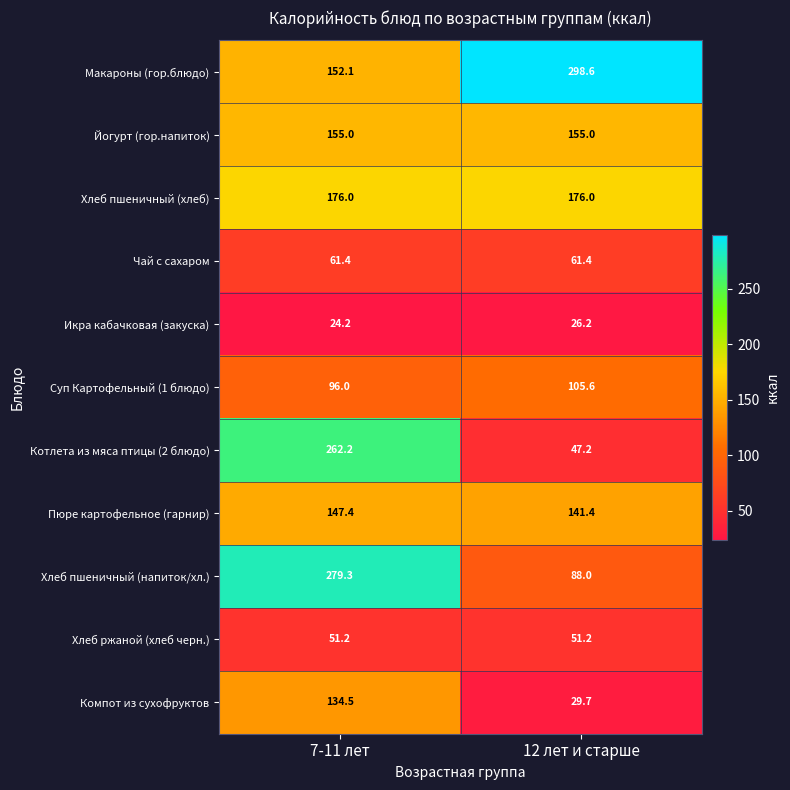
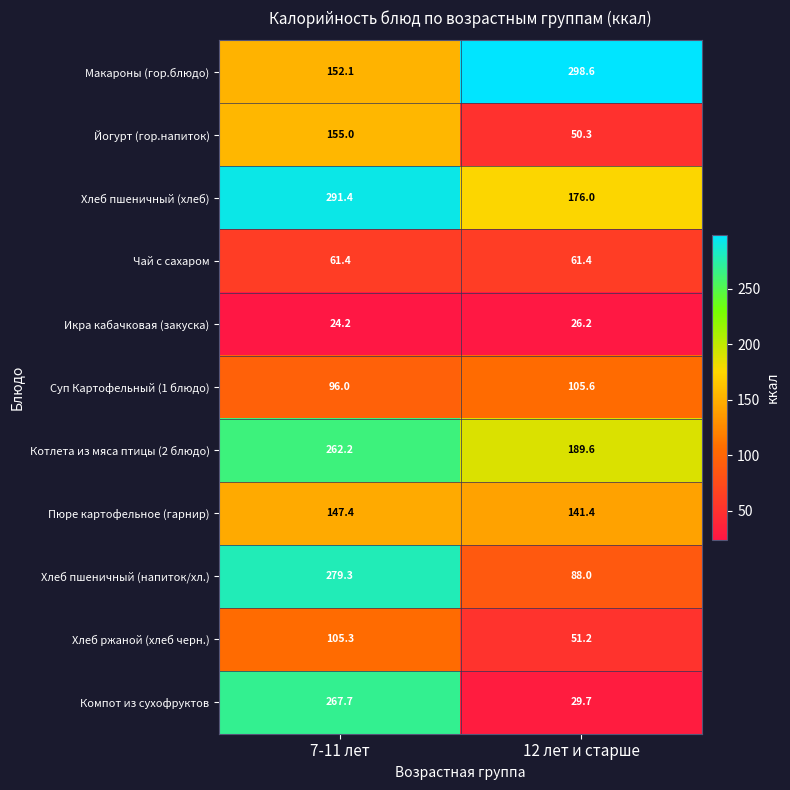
  {
    "Макароны (гор.блюдо)": {
      "7-11 лет": 152.1,
      "12 лет и старше": 298.6
    },
    "Йогурт (гор.напиток)": {
      "7-11 лет": 155.0,
-     "12 лет и старше": 155.0
+     "12 лет и старше": 50.3
    },
    "Хлеб пшеничный (хлеб)": {
-     "7-11 лет": 176.0,
+     "7-11 лет": 291.4,
      "12 лет и старше": 176.0
    },
    "Чай с сахаром": {
      "7-11 лет": 61.4,
      "12 лет и старше": 61.4
    },
    "Икра кабачковая (закуска)": {
      "7-11 лет": 24.2,
      "12 лет и старше": 26.2
    },
    "Суп Картофельный (1 блюдо)": {
      "7-11 лет": 96.0,
      "12 лет и старше": 105.6
    },
    "Котлета из мяса птицы (2 блюдо)": {
      "7-11 лет": 262.2,
-     "12 лет и старше": 47.2
+     "12 лет и старше": 189.6
    },
    "Пюре картофельное (гарнир)": {
      "7-11 лет": 147.4,
      "12 лет и старше": 141.4
    },
    "Хлеб пшеничный (напиток/хл.)": {
      "7-11 лет": 279.3,
      "12 лет и старше": 88.0
    },
    "Хлеб ржаной (хлеб черн.)": {
-     "7-11 лет": 51.2,
+     "7-11 лет": 105.3,
      "12 лет и старше": 51.2
    },
    "Компот из сухофруктов": {
-     "7-11 лет": 134.5,
+     "7-11 лет": 267.7,
      "12 лет и старше": 29.7
    }
  }
